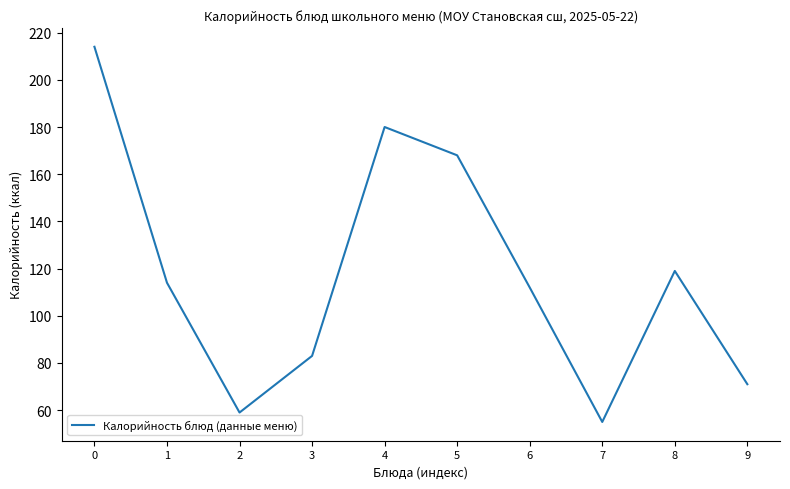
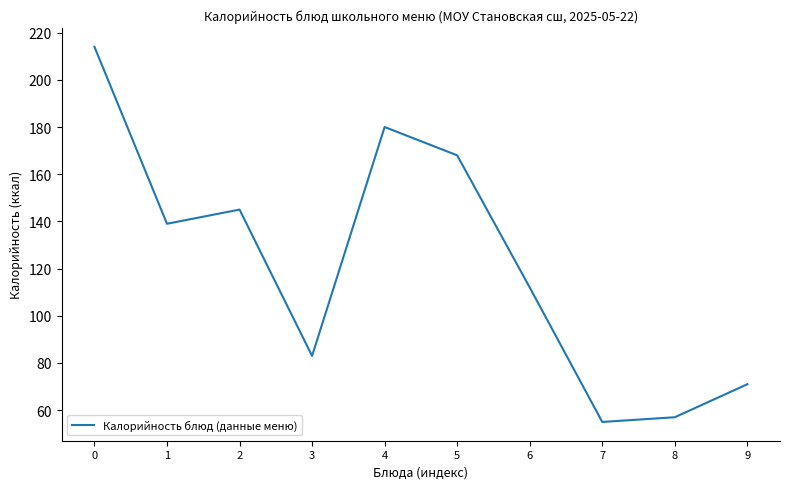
  {
    "0": 214,
-   "1": 114,
-   "2": 59,
+   "1": 139,
+   "2": 145,
    "3": 83,
    "4": 180,
    "5": 168,
    "6": 112,
    "7": 55,
-   "8": 119,
+   "8": 57,
    "9": 71
  }
